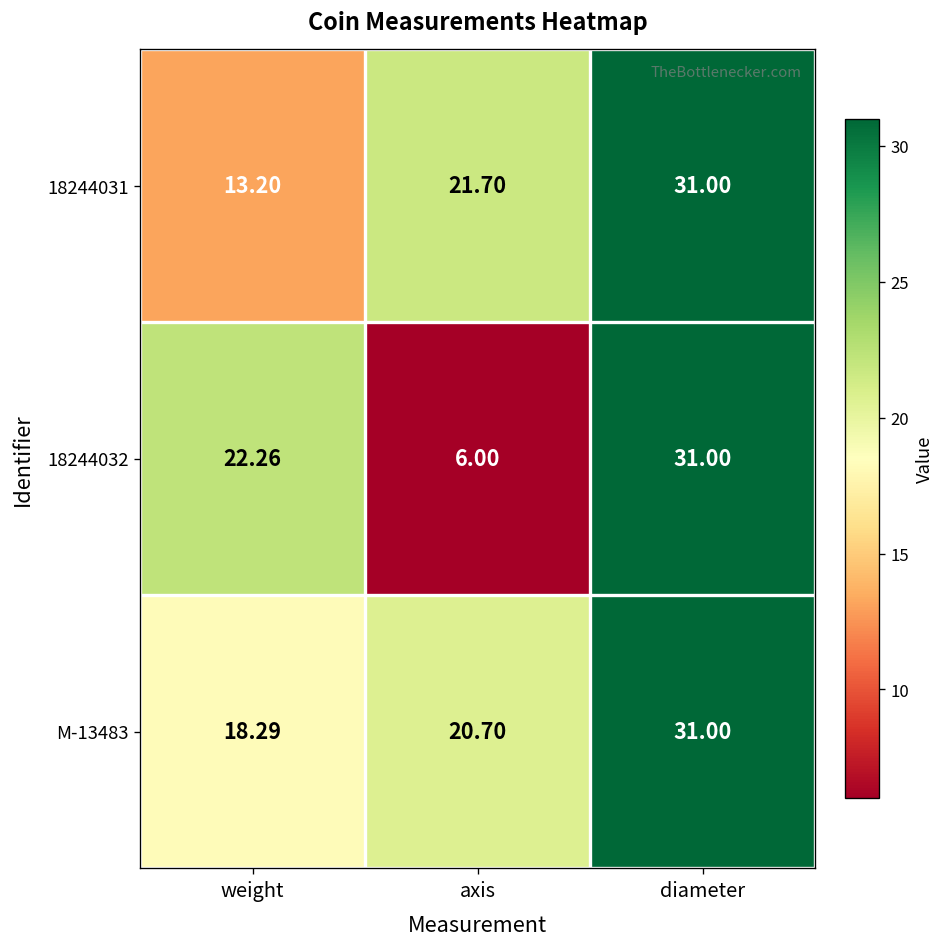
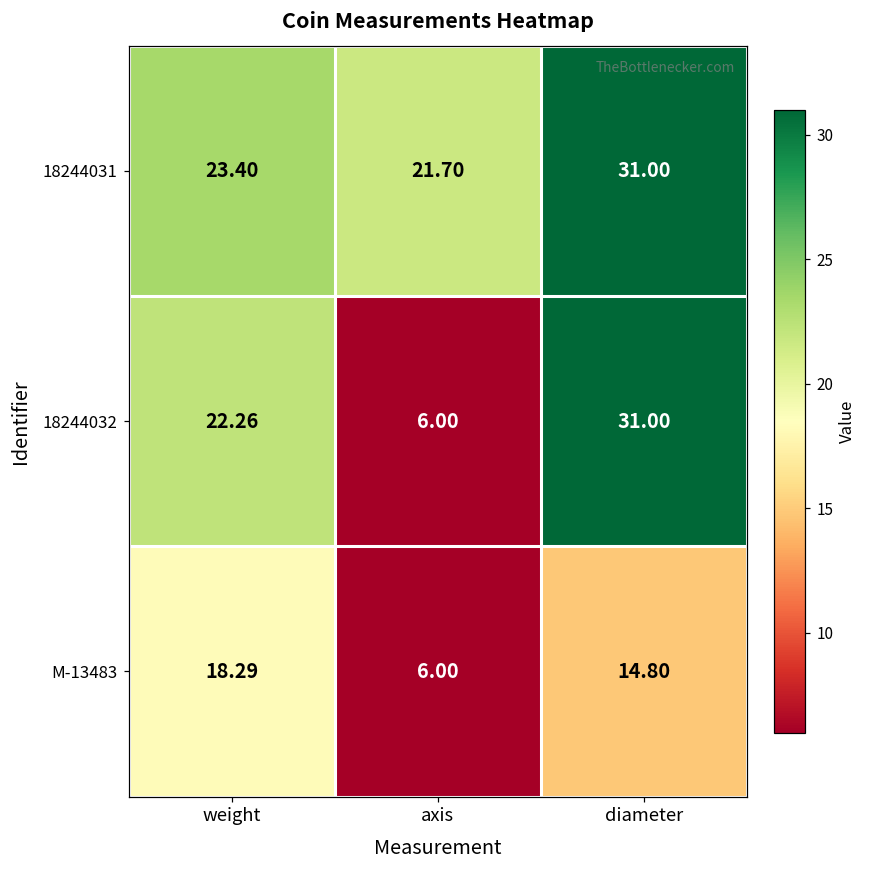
  {
    "18244031": {
-     "weight": 13.20,
+     "weight": 23.40,
      "axis": 21.70
    },
    "18244032": {
      "weight": 22.26,
      "axis": 6.00,
      "diameter": 31.00
    },
    "M-13483": {
      "weight": 18.29,
-     "axis": 20.70,
-     "diameter": 31.00
+     "axis": 6.00,
+     "diameter": 14.80
    }
  }
